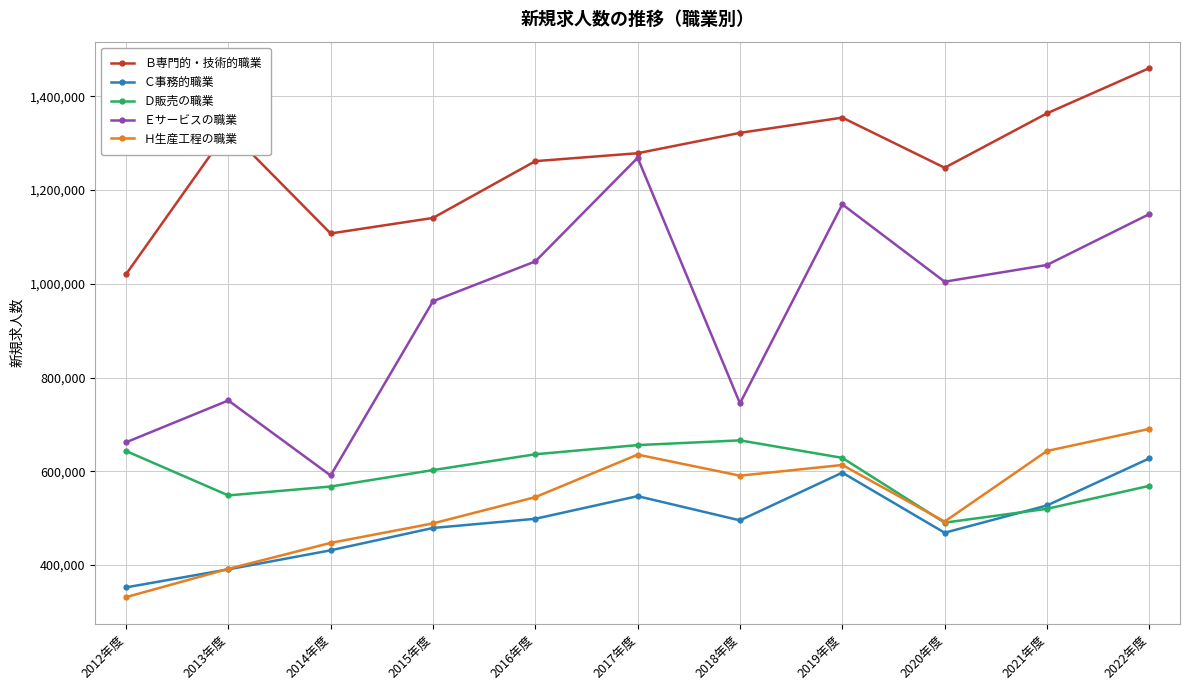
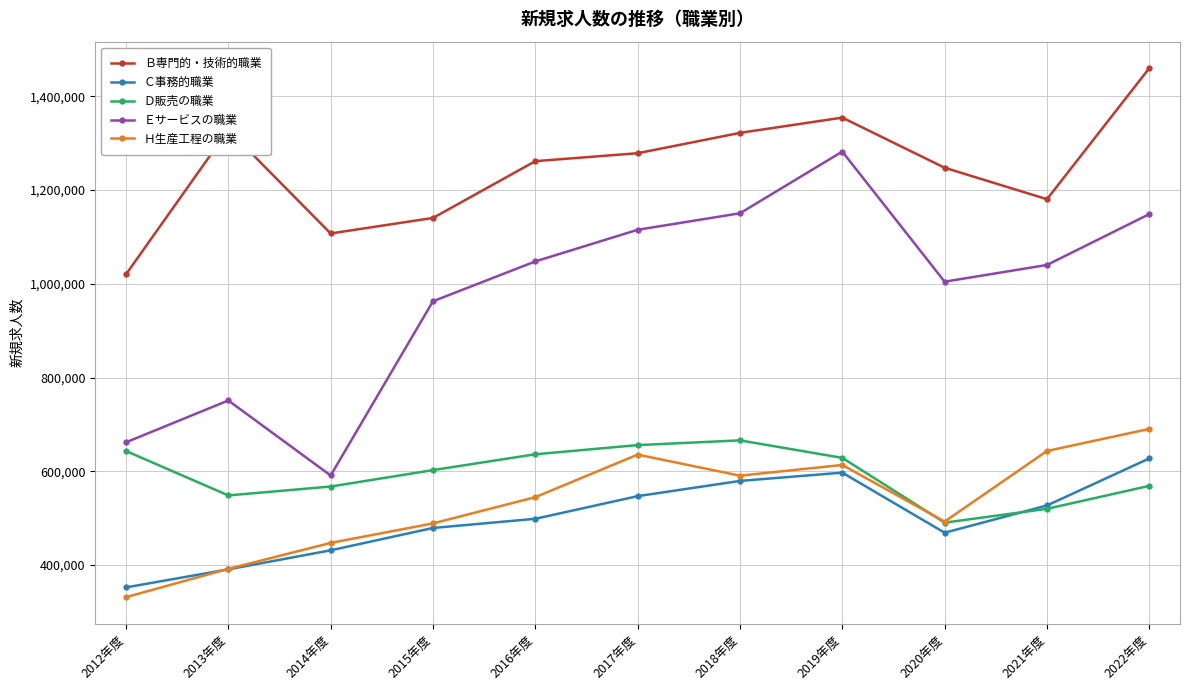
  {
    "Ｂ専門的・技術的職業": {
      "2012年度": "1,020,000",
      "2014年度": "1,110,000",
      "2015年度": "1,140,000",
      "2016年度": "1,260,000",
      "2017年度": "1,280,000",
      "2018年度": "1,320,000",
      "2019年度": "1,350,000",
      "2020年度": "1,250,000",
-     "2021年度": "1,360,000",
+     "2021年度": "1,180,000",
      "2022年度": "1,460,000"
    },
    "Ｃ事務的職業": {
      "2012年度": "350,000",
      "2014年度": "430,000",
      "2015年度": "480,000",
      "2016年度": "500,000",
      "2017年度": "550,000",
-     "2018年度": "500,000",
+     "2018年度": "580,000",
      "2019年度": "600,000",
      "2020年度": "470,000",
      "2021年度": "530,000",
      "2022年度": "630,000"
    },
    "Ｄ販売の職業": {
      "2012年度": "640,000",
      "2013年度": "550,000",
      "2014年度": "570,000",
      "2015年度": "600,000",
      "2016年度": "640,000",
      "2017年度": "660,000",
      "2018年度": "670,000",
      "2019年度": "630,000",
      "2021年度": "520,000",
      "2022年度": "570,000"
    },
    "Ｅサービスの職業": {
      "2012年度": "660,000",
      "2013年度": "750,000",
      "2014年度": "590,000",
      "2015年度": "960,000",
      "2016年度": "1,050,000",
-     "2017年度": "1,270,000",
-     "2018年度": "740,000",
-     "2019年度": "1,170,000",
+     "2017年度": "1,120,000",
+     "2018年度": "1,150,000",
+     "2019年度": "1,280,000",
      "2020年度": "1,000,000",
      "2021年度": "1,040,000",
      "2022年度": "1,150,000"
    },
    "Ｈ生産工程の職業": {
      "2012年度": "330,000",
      "2014年度": "450,000",
      "2015年度": "490,000",
      "2016年度": "540,000",
      "2017年度": "640,000",
      "2018年度": "590,000",
      "2019年度": "610,000",
      "2021年度": "640,000",
      "2022年度": "690,000"
    }
  }
